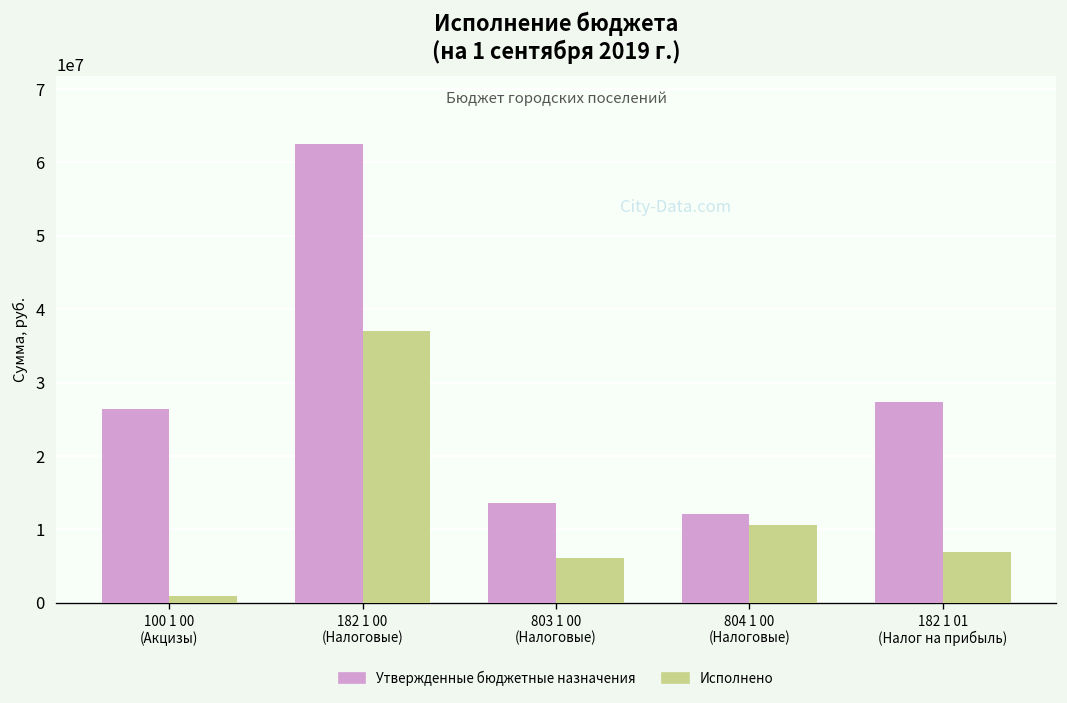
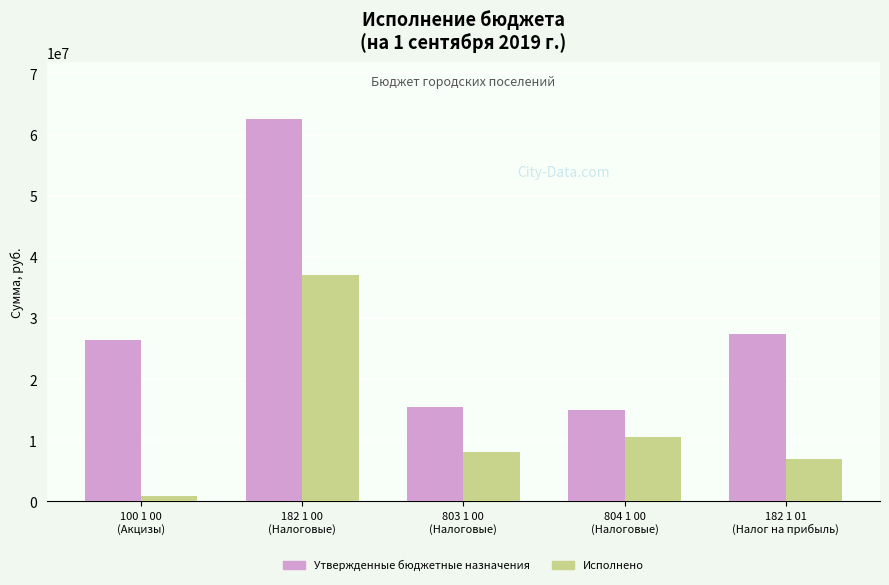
  {
    "Утвержденные бюджетные назначения": {
      "100 1 00 (Акцизы)": 26000000,
      "182 1 00 (Налоговые)": 62000000,
-     "803 1 00 (Налоговые)": 14000000,
-     "804 1 00 (Налоговые)": 12000000,
+     "803 1 00 (Налоговые)": 16000000,
+     "804 1 00 (Налоговые)": 15000000,
      "182 1 01 (Налог на прибыль)": 27000000
    },
    "Исполнено": {
      "100 1 00 (Акцизы)": 1000000,
      "182 1 00 (Налоговые)": 37000000,
-     "803 1 00 (Налоговые)": 6000000,
+     "803 1 00 (Налоговые)": 8000000,
      "804 1 00 (Налоговые)": 11000000,
      "182 1 01 (Налог на прибыль)": 7000000
    }
  }
